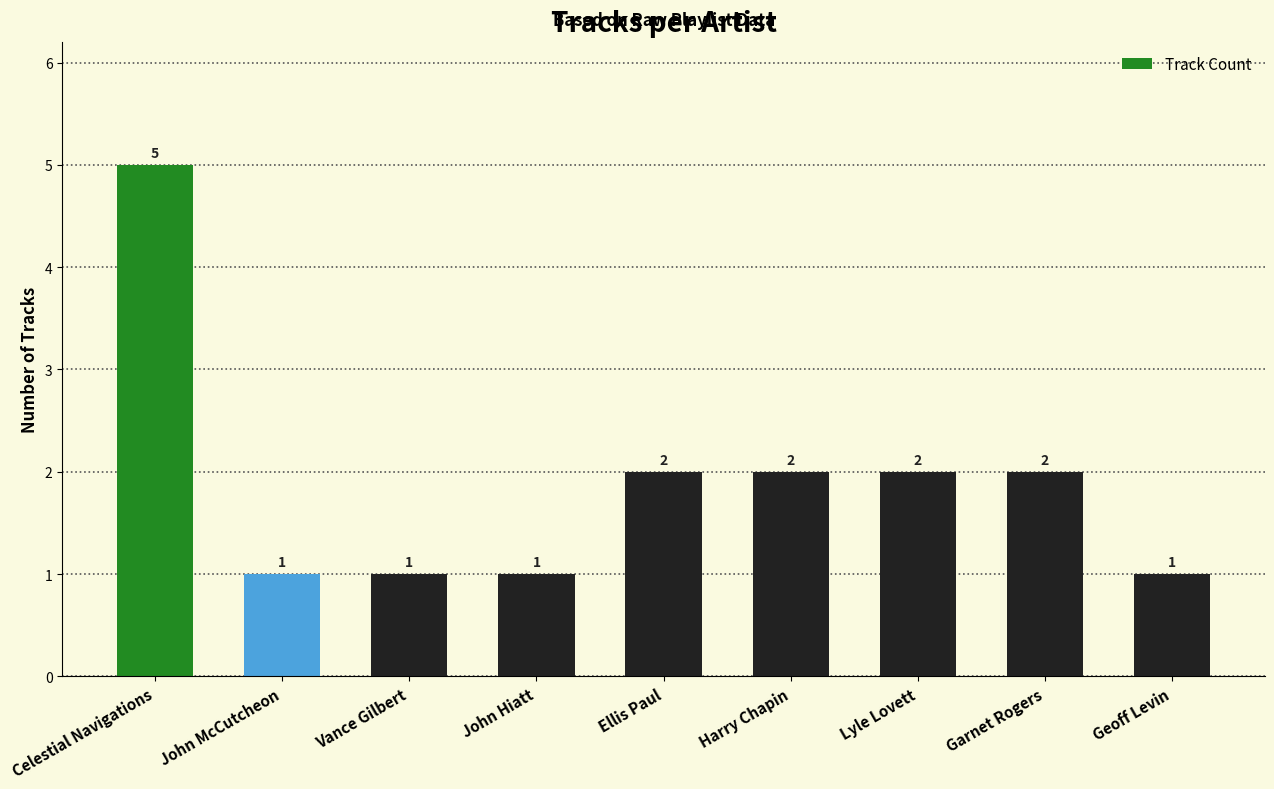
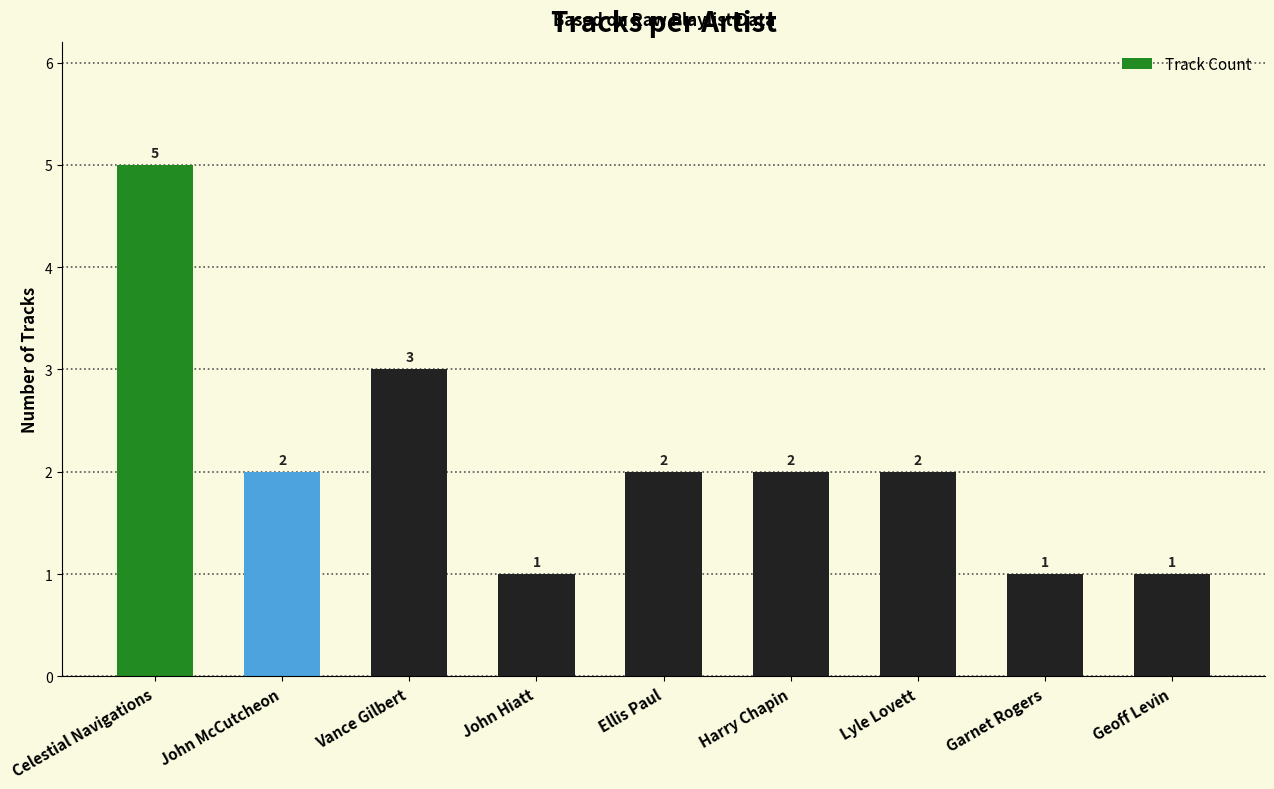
  {
    "Celestial Navigations": 5,
-   "John McCutcheon": 1,
-   "Vance Gilbert": 1,
+   "John McCutcheon": 2,
+   "Vance Gilbert": 3,
    "John Hiatt": 1,
    "Ellis Paul": 2,
    "Harry Chapin": 2,
    "Lyle Lovett": 2,
-   "Garnet Rogers": 2,
+   "Garnet Rogers": 1,
    "Geoff Levin": 1
  }
